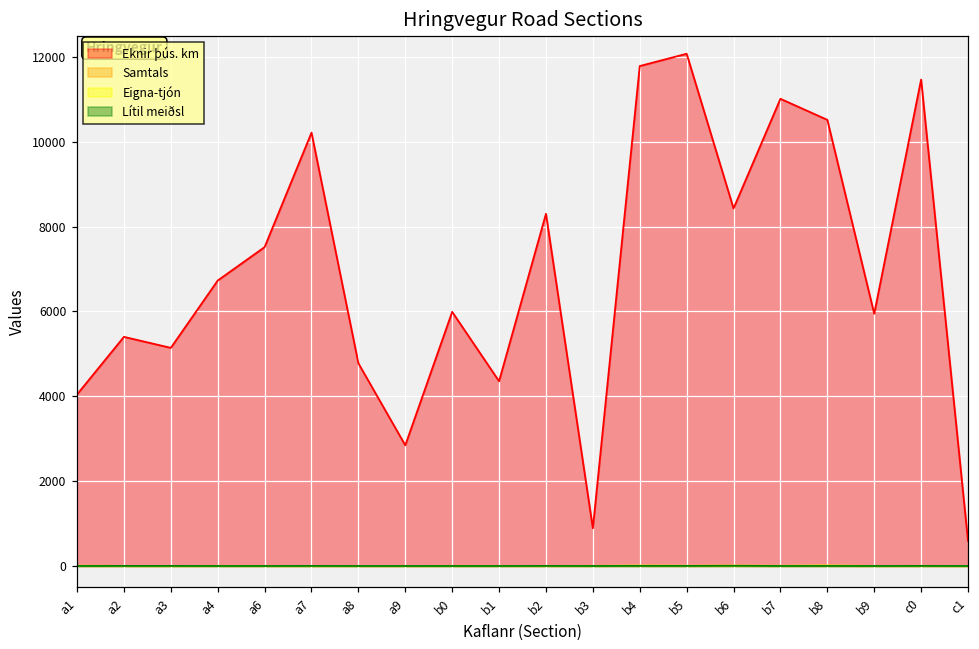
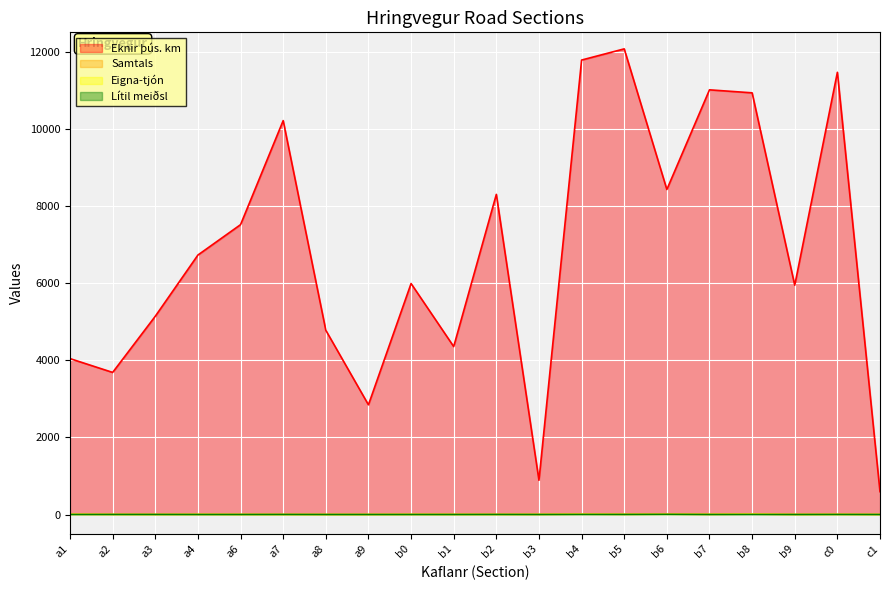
  {
    "Eknir þús. km": {
      "a1": 4000,
-     "a2": 5400,
+     "a2": 3700,
      "a3": 5100,
      "a4": 6700,
      "a6": 7500,
      "a7": 10200,
      "a8": 4800,
      "a9": 2800,
      "b0": 6000,
      "b1": 4400,
      "b2": 8300,
      "b3": 900,
      "b4": 11800,
      "b5": 12100,
      "b6": 8400,
      "b7": 11000,
-     "b8": 10500,
+     "b8": 10900,
      "b9": 5900,
      "c0": 11500,
      "c1": 600
    },
    "Lítil meiðsl": {
      "a1": 0,
      "a2": 0,
      "a3": 0,
      "a4": 0,
      "a6": 0,
      "a7": 0,
      "a8": 0,
      "a9": 0,
      "b0": 0,
      "b1": 0,
      "b2": 0,
      "b3": 0,
      "b4": 0,
      "b5": 0,
      "b6": 0,
      "b7": 0,
      "b8": 0,
      "b9": 0,
      "c0": 0,
      "c1": 0
    }
  }
